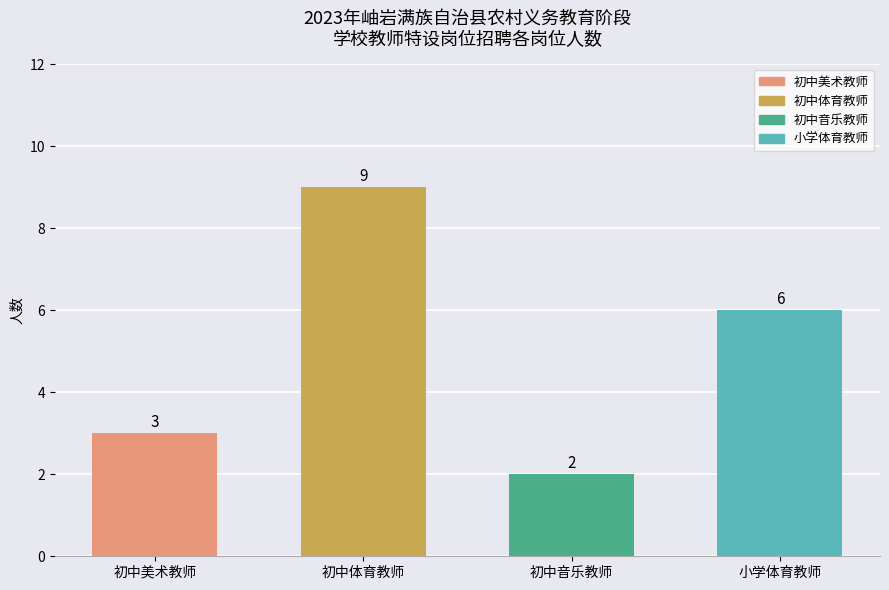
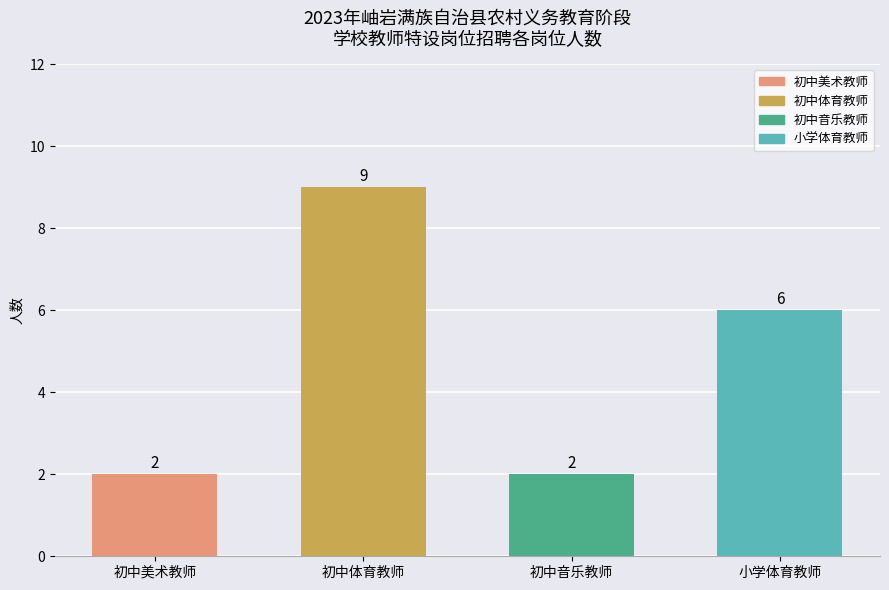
  {
-   "初中美术教师": 3,
+   "初中美术教师": 2,
    "初中体育教师": 9,
    "初中音乐教师": 2,
    "小学体育教师": 6
  }
